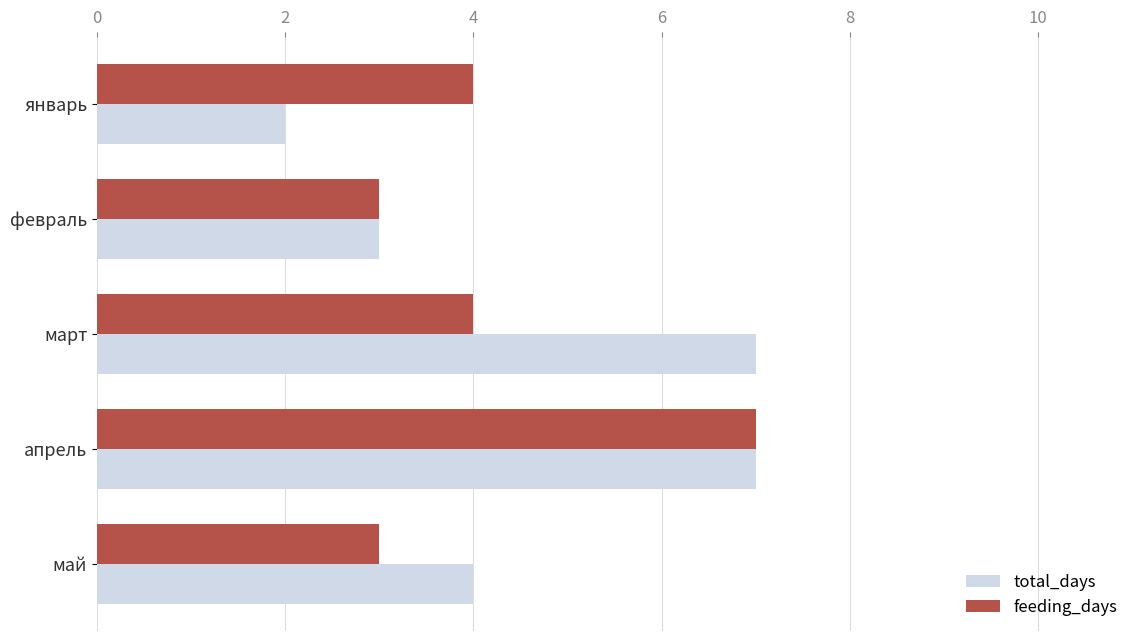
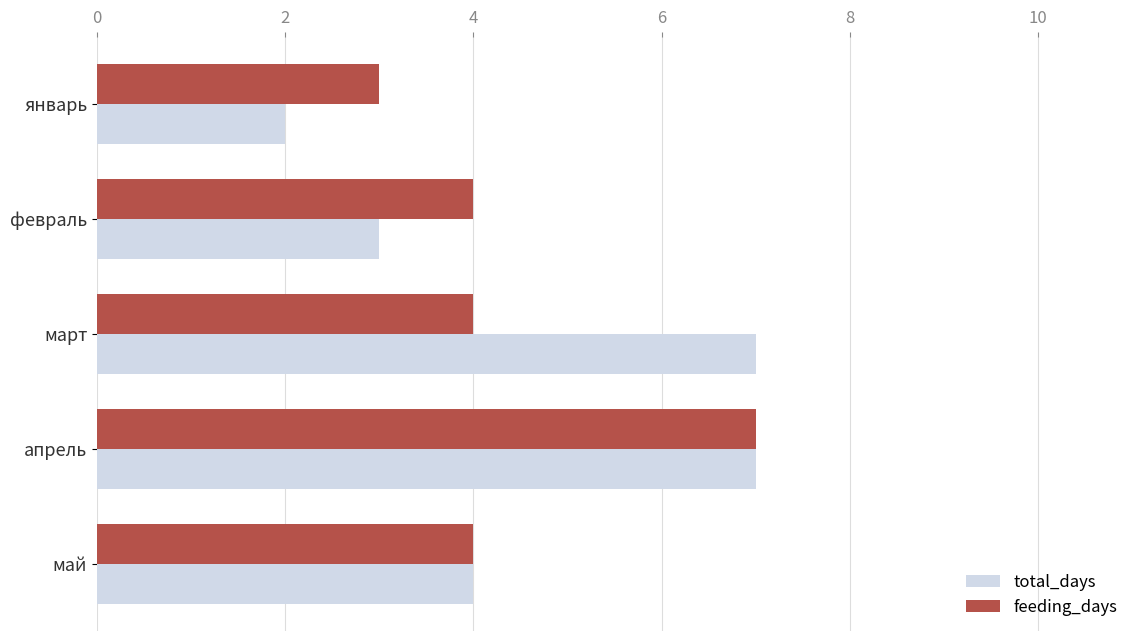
  {
    "total_days": {
      "январь": 2,
      "февраль": 3,
      "март": 7,
      "апрель": 7,
      "май": 4
    },
    "feeding_days": {
-     "январь": 4,
-     "февраль": 3,
+     "январь": 3,
+     "февраль": 4,
      "март": 4,
      "апрель": 7,
-     "май": 3
+     "май": 4
    }
  }
